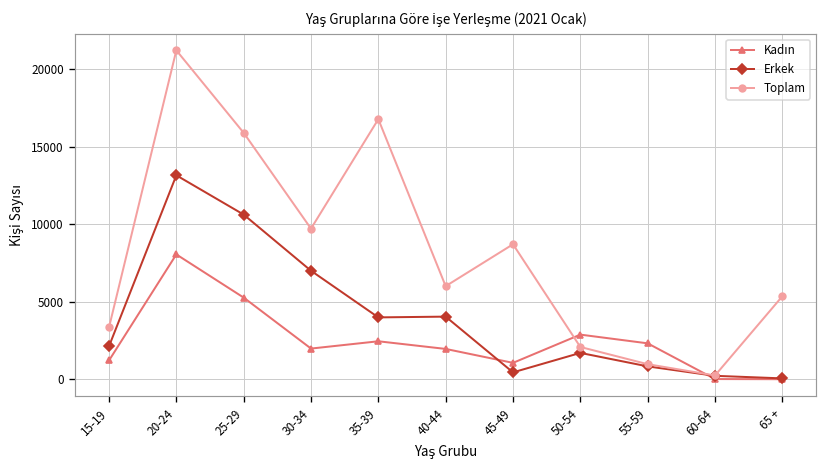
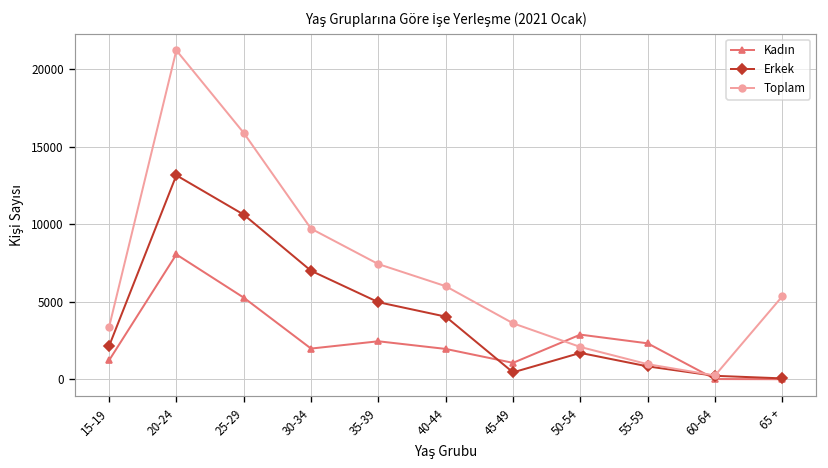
  {
    "Kadın": {
      "15-19": 1200,
      "20-24": 8100,
      "25-29": 5300,
      "30-34": 2000,
      "35-39": 2500,
      "40-44": 2000,
      "45-49": 1100,
      "50-54": 2900,
      "55-59": 2300,
      "60-64": 0
    },
    "Erkek": {
      "15-19": 2100,
      "20-24": 13100,
      "25-29": 10600,
      "30-34": 7000,
-     "35-39": 4000,
+     "35-39": 5000,
      "40-44": 4000,
      "45-49": 500,
      "50-54": 1700
    },
    "Toplam": {
      "15-19": 3400,
      "20-24": 21200,
      "25-29": 15900,
      "30-34": 9700,
-     "35-39": 16800,
+     "35-39": 7400,
      "40-44": 6000,
-     "45-49": 8700,
+     "45-49": 3600,
      "50-54": 2100,
      "65 +": 5400
    }
  }
